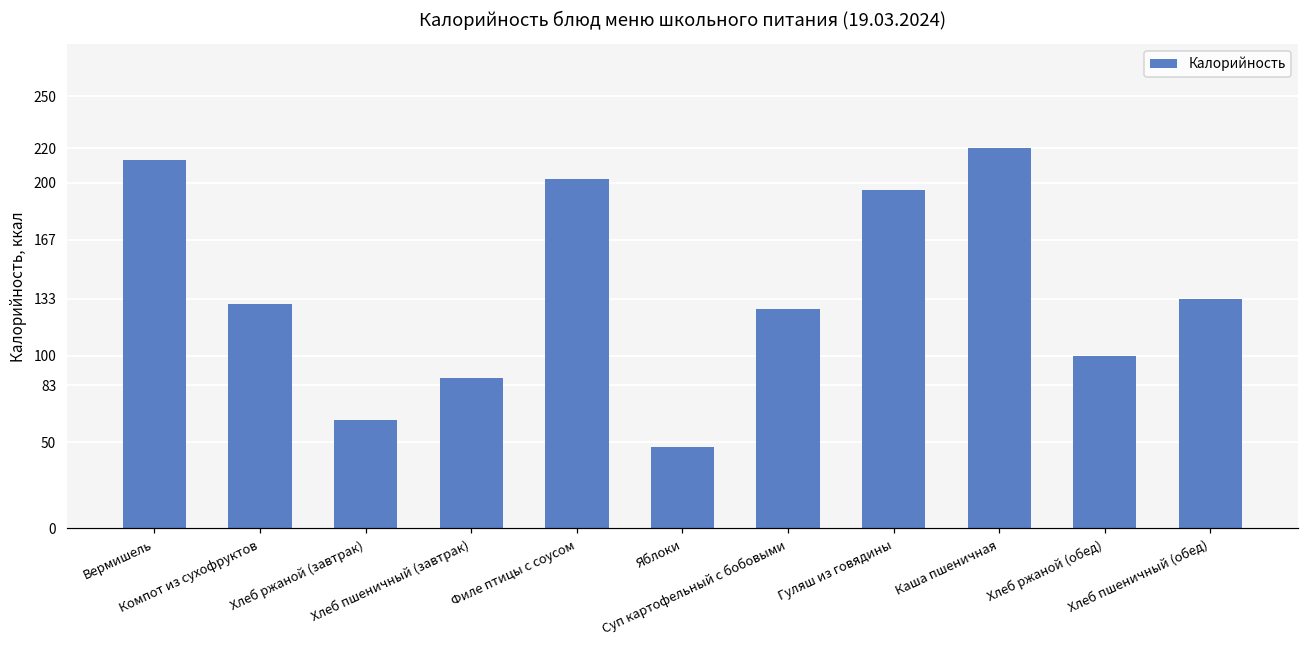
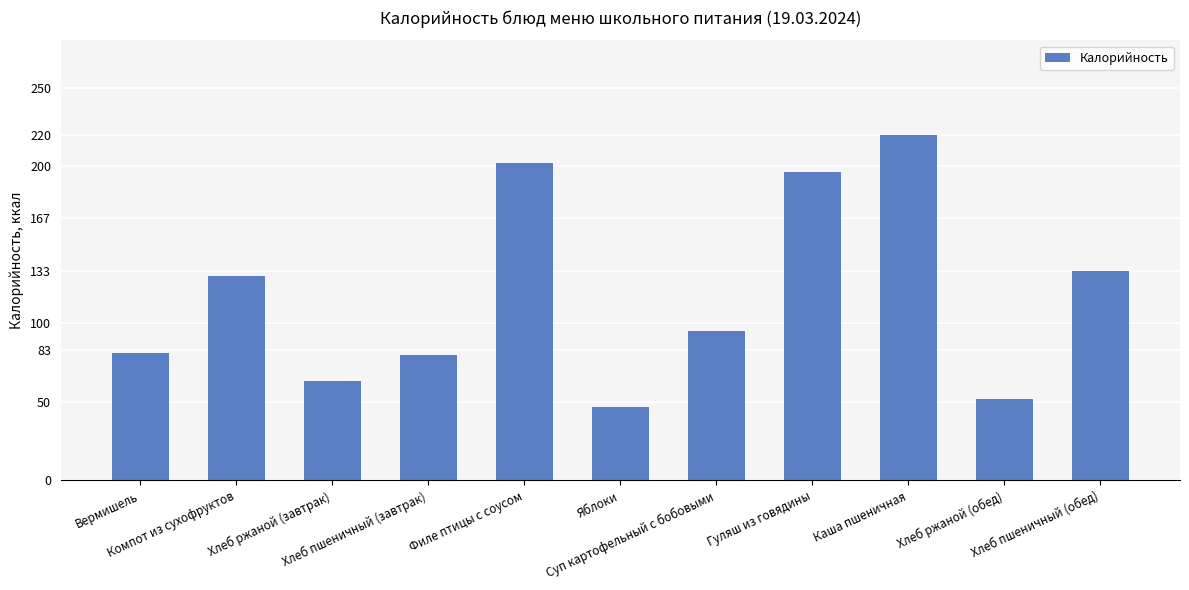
  {
-   "Вермишель": 213,
+   "Вермишель": 81,
    "Компот из сухофруктов": 130,
    "Хлеб ржаной (завтрак)": 63,
-   "Хлеб пшеничный (завтрак)": 87,
+   "Хлеб пшеничный (завтрак)": 80,
    "Филе птицы с соусом": 202,
    "Яблоки": 47,
-   "Суп картофельный с бобовыми": 127,
+   "Суп картофельный с бобовыми": 95,
    "Гуляш из говядины": 196,
    "Каша пшеничная": 220,
-   "Хлеб ржаной (обед)": 100,
+   "Хлеб ржаной (обед)": 52,
    "Хлеб пшеничный (обед)": 133
  }
